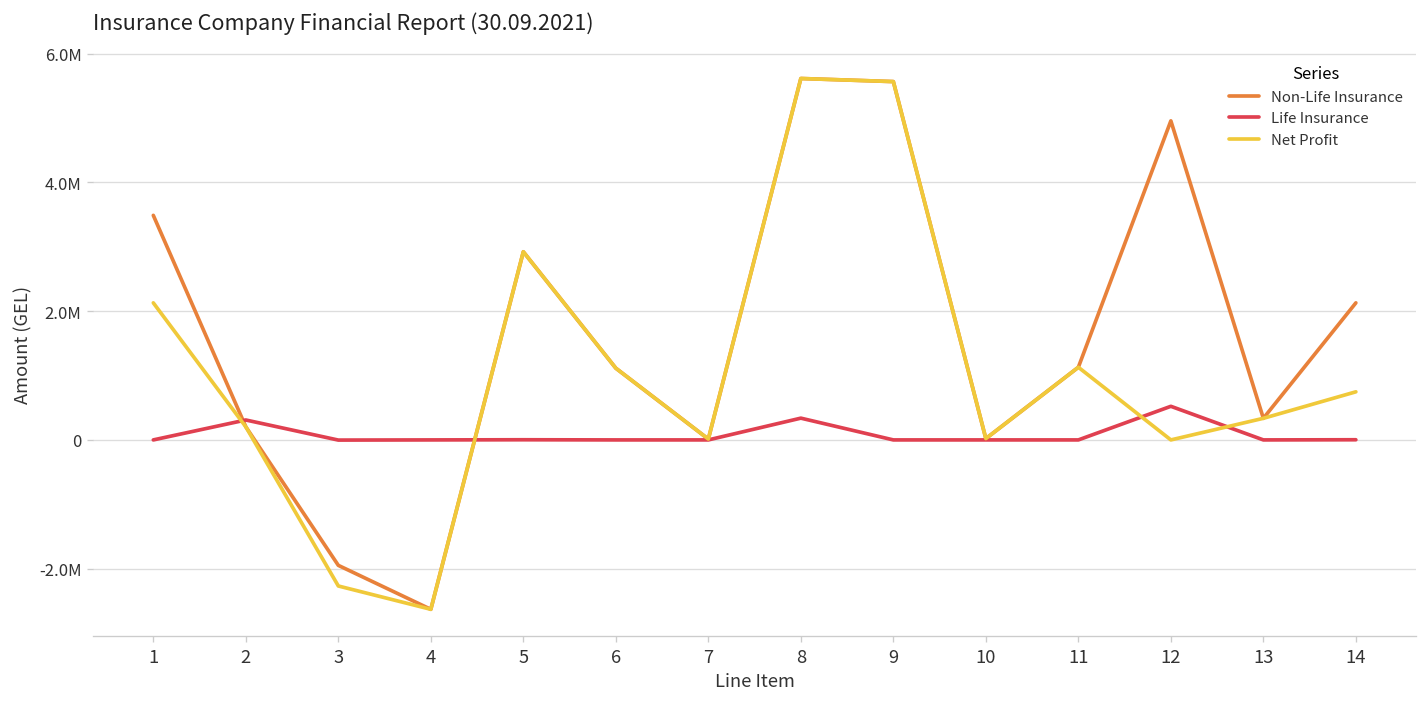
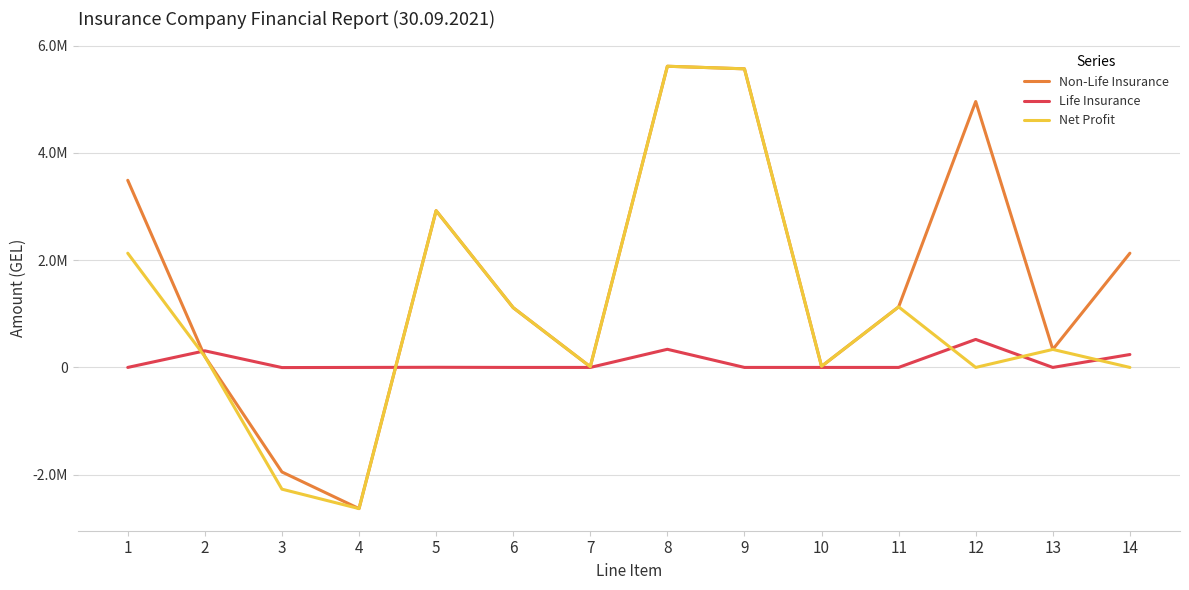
  {
    "Non-Life Insurance": {
      "1": 3500000,
      "3": -1900000,
      "12": 5000000,
      "14": 2100000
    },
    "Life Insurance": {
      "1": 0,
      "2": 300000,
      "3": 0,
      "4": 0,
      "5": 0,
      "6": 0,
      "8": 300000,
      "9": 0,
      "11": 0,
      "12": 500000,
      "13": 0,
-     "14": 0
+     "14": 200000
    },
    "Net Profit": {
      "1": 2100000,
      "3": -2300000,
      "12": 0,
-     "14": 700000
+     "14": 0
    }
  }
